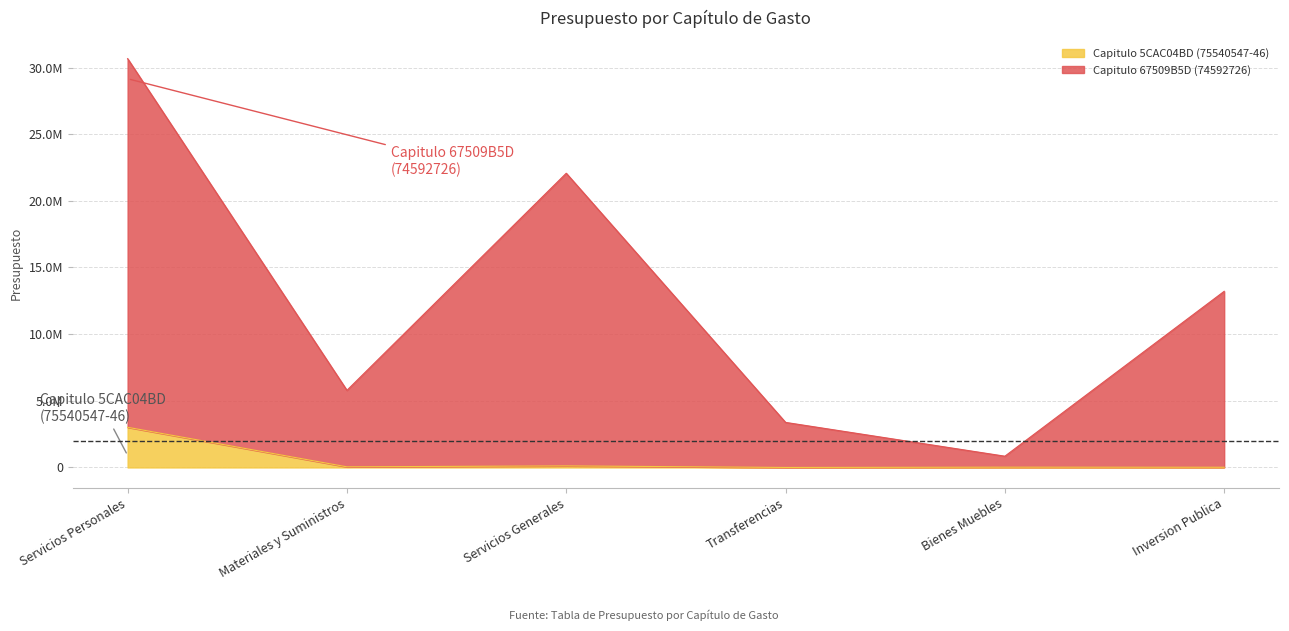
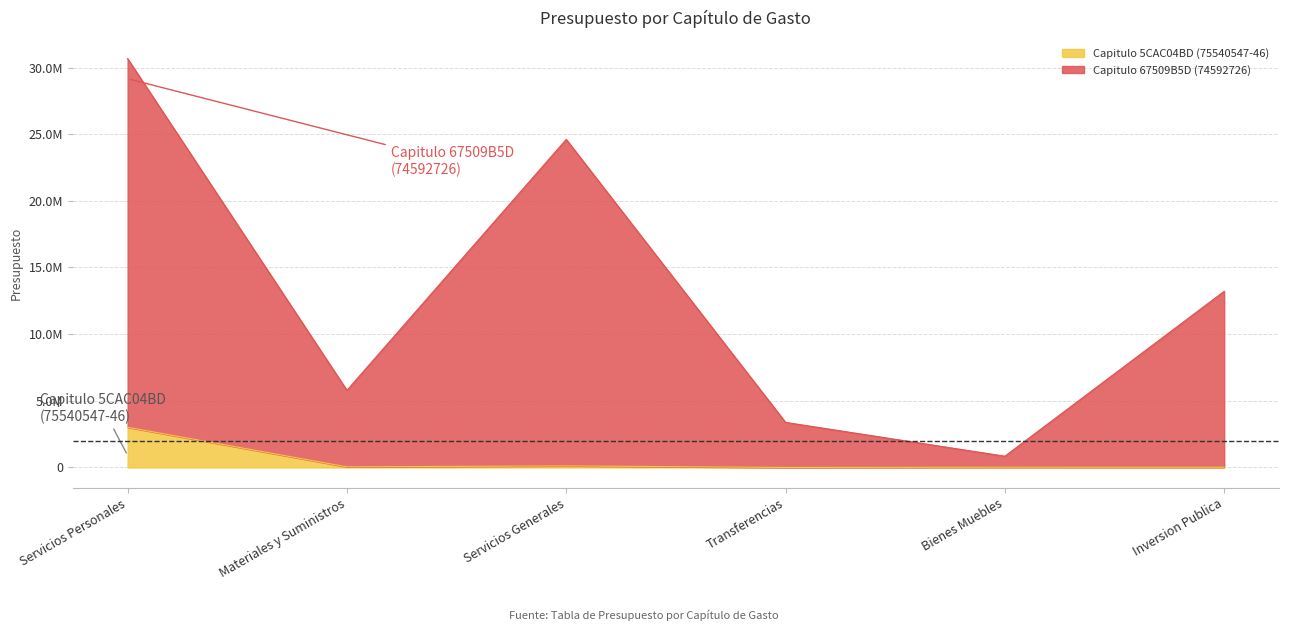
  {
    "Capitulo 5CAC04BD (75540547-46)": {
      "Materiales y Suministros": 0,
      "Servicios Generales": 100000,
      "Transferencias": 0,
      "Bienes Muebles": 0,
      "Inversion Publica": 0
    },
    "Capitulo 67509B5D (74592726)": {
      "Materiales y Suministros": 5700000,
-     "Servicios Generales": 22000000,
+     "Servicios Generales": 24500000,
      "Transferencias": 3400000,
      "Bienes Muebles": 800000,
      "Inversion Publica": 13200000
    }
  }
